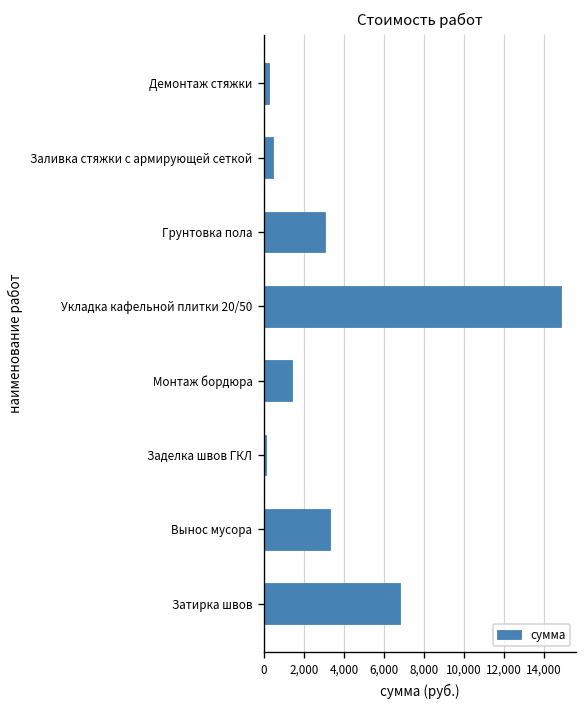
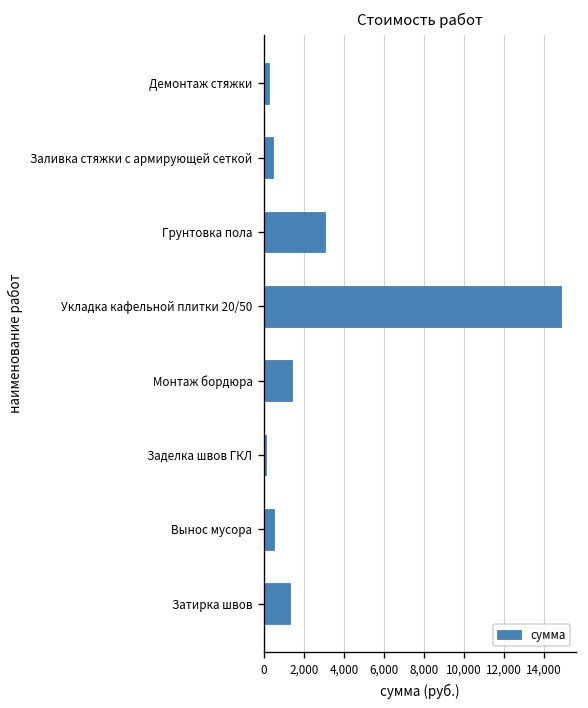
  {
    "Демонтаж стяжки": "200",
    "Заливка стяжки с армирующей сеткой": "500",
    "Грунтовка пола": "3,000",
    "Укладка кафельной плитки 20/50": "14,900",
    "Монтаж бордюра": "1,400",
-   "Вынос мусора": "3,300",
-   "Затирка швов": "6,800"
+   "Вынос мусора": "500",
+   "Затирка швов": "1,300"
  }
